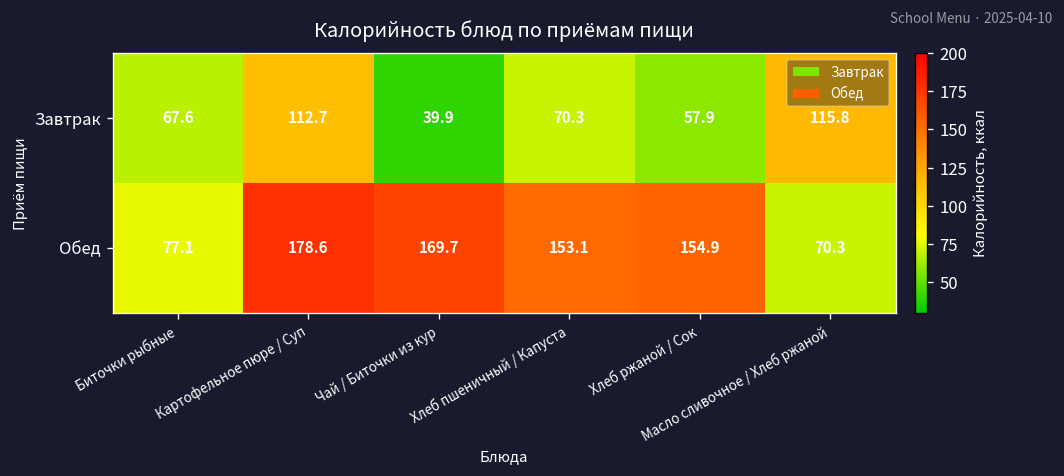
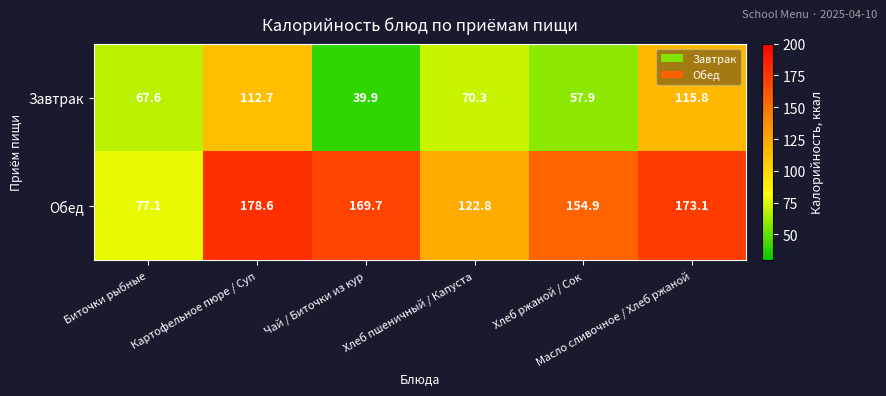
  {
    "Завтрак": {
      "Биточки рыбные": 67.6,
      "Картофельное пюре / Суп": 112.7,
      "Чай / Биточки из кур": 39.9,
      "Хлеб пшеничный / Капуста": 70.3,
      "Хлеб ржаной / Сок": 57.9,
      "Масло сливочное / Хлеб ржаной": 115.8
    },
    "Обед": {
      "Биточки рыбные": 77.1,
      "Картофельное пюре / Суп": 178.6,
      "Чай / Биточки из кур": 169.7,
-     "Хлеб пшеничный / Капуста": 153.1,
+     "Хлеб пшеничный / Капуста": 122.8,
      "Хлеб ржаной / Сок": 154.9,
-     "Масло сливочное / Хлеб ржаной": 70.3
+     "Масло сливочное / Хлеб ржаной": 173.1
    }
  }
